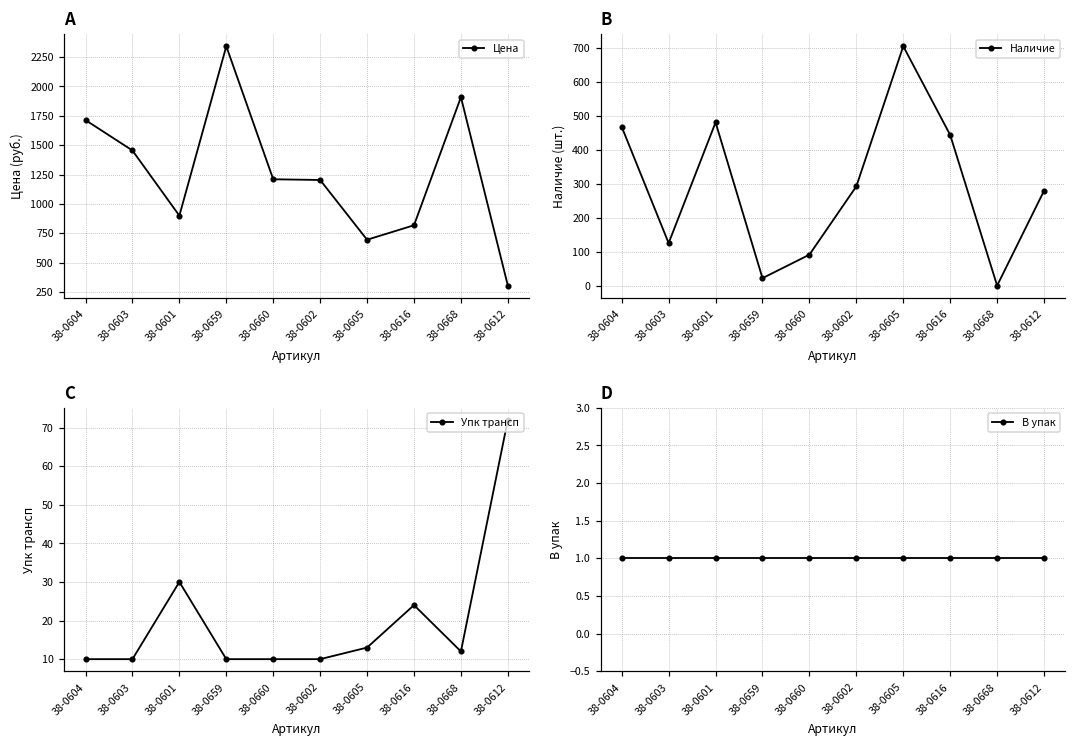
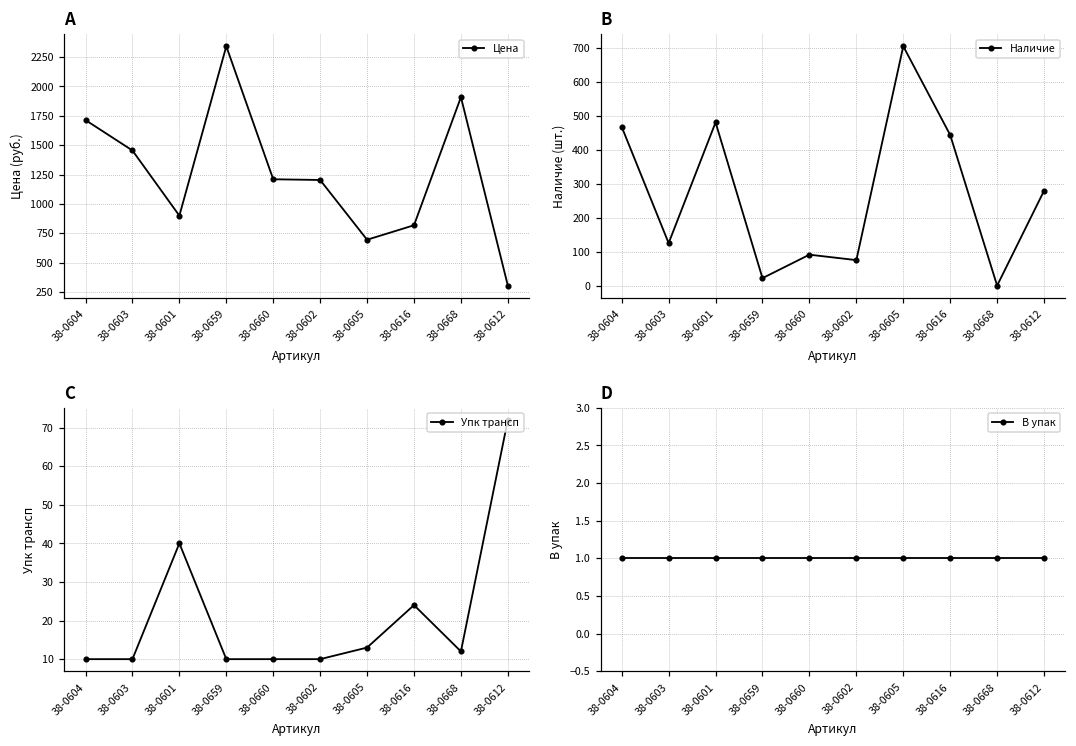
  {
    "A": {
      "38-0604": 1710,
      "38-0603": 1450,
      "38-0601": 900,
      "38-0659": 2340,
      "38-0660": 1210,
      "38-0602": 1200,
      "38-0605": 690,
      "38-0616": 820,
      "38-0668": 1910,
      "38-0612": 300
    },
    "B": {
      "38-0604": 470,
      "38-0603": 130,
      "38-0601": 480,
      "38-0659": 20,
      "38-0660": 90,
-     "38-0602": 290,
+     "38-0602": 80,
      "38-0605": 710,
      "38-0616": 440,
      "38-0668": 0,
      "38-0612": 280
    },
    "C": {
      "38-0604": 10,
      "38-0603": 10,
-     "38-0601": 30,
+     "38-0601": 40,
      "38-0659": 10,
      "38-0660": 10,
      "38-0602": 10,
      "38-0605": 13,
      "38-0616": 24,
      "38-0668": 12
    },
    "D": {
      "38-0604": 1.0,
      "38-0603": 1.0,
      "38-0601": 1.0,
      "38-0659": 1.0,
      "38-0660": 1.0,
      "38-0602": 1.0,
      "38-0605": 1.0,
      "38-0616": 1.0,
      "38-0668": 1.0,
      "38-0612": 1.0
    }
  }
